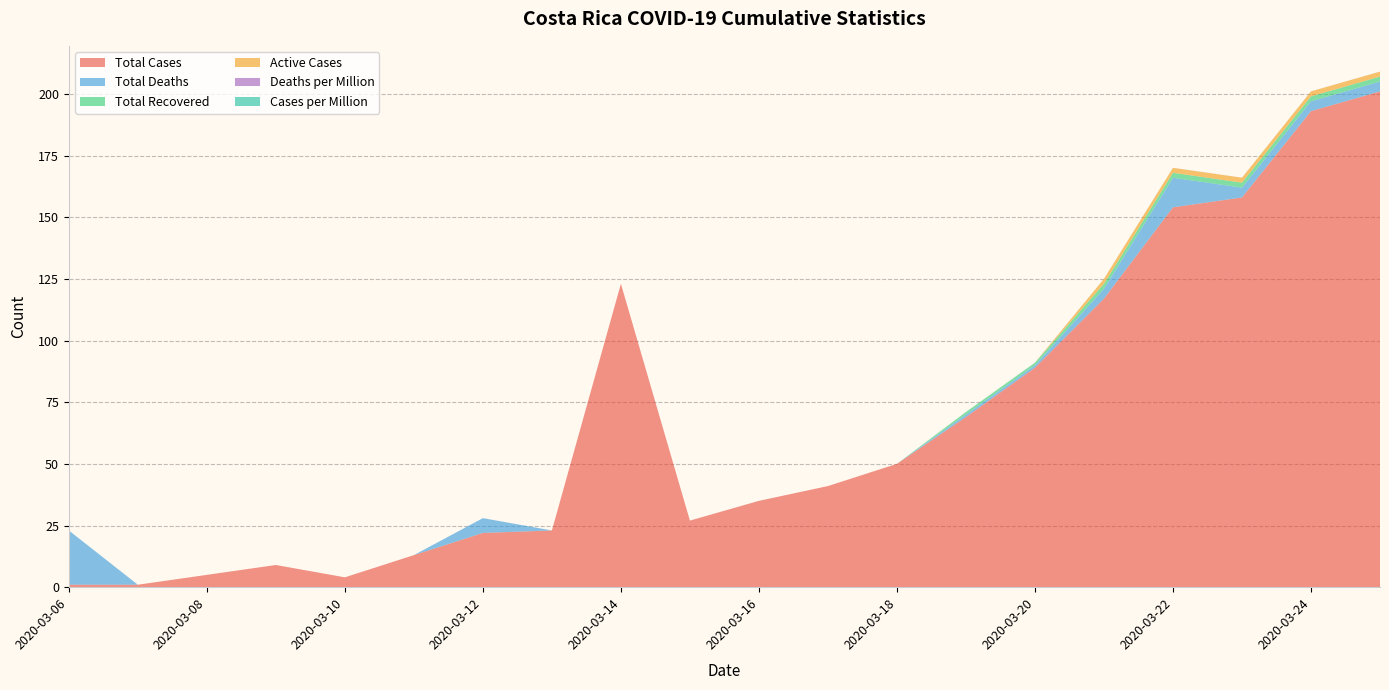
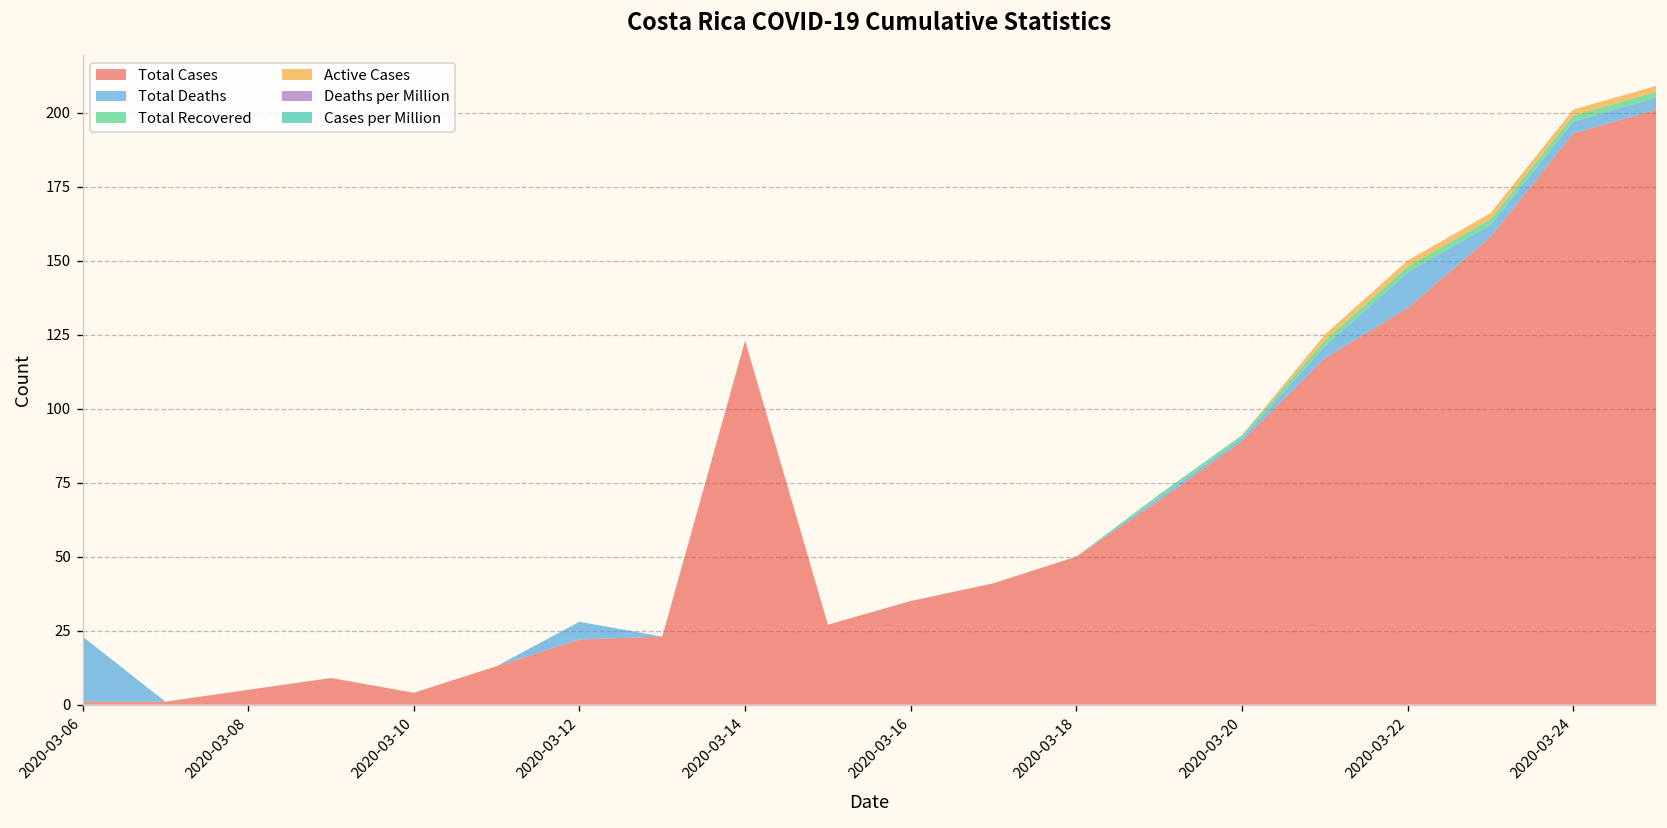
  {
    "Total Cases": {
      "2020-03-12": 22,
-     "2020-03-22": 154,
+     "2020-03-22": 134,
      "2020-03-24": 193
    },
    "Total Deaths": {
      "2020-03-22": 12,
      "2020-03-24": 4
    }
  }
